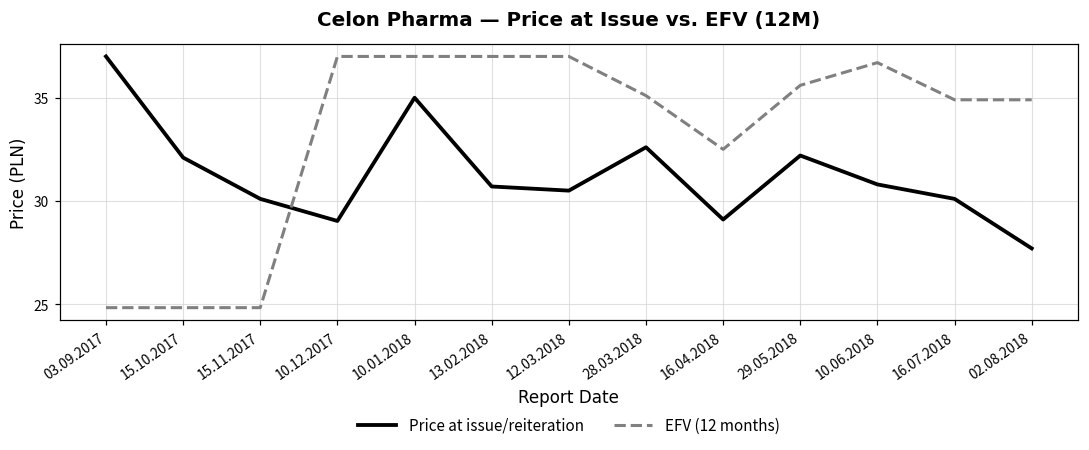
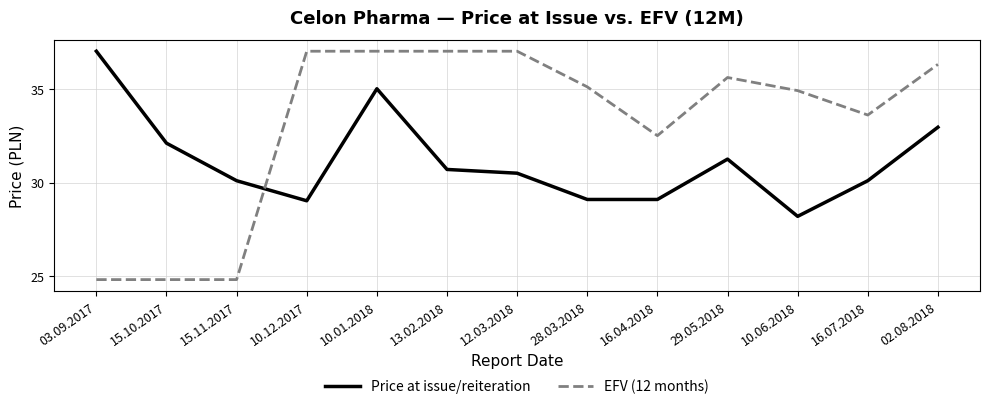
  {
    "Price at issue/reiteration": {
      "03.09.2017": 37.0,
      "15.10.2017": 32.1,
      "15.11.2017": 30.1,
      "10.12.2017": 29.0,
      "10.01.2018": 35.0,
      "13.02.2018": 30.7,
      "12.03.2018": 30.5,
-     "28.03.2018": 32.6,
+     "28.03.2018": 29.1,
      "16.04.2018": 29.1,
-     "29.05.2018": 32.2,
-     "10.06.2018": 30.8,
+     "29.05.2018": 31.3,
+     "10.06.2018": 28.2,
      "16.07.2018": 30.1,
-     "02.08.2018": 27.7
+     "02.08.2018": 33.0
    },
    "EFV (12 months)": {
      "03.09.2017": 24.8,
      "15.10.2017": 24.8,
      "15.11.2017": 24.8,
      "10.12.2017": 37.0,
      "10.01.2018": 37.0,
      "13.02.2018": 37.0,
      "12.03.2018": 37.0,
      "28.03.2018": 35.1,
      "16.04.2018": 32.5,
      "29.05.2018": 35.6,
-     "10.06.2018": 36.7,
-     "16.07.2018": 34.9,
-     "02.08.2018": 34.9
+     "10.06.2018": 34.9,
+     "16.07.2018": 33.6,
+     "02.08.2018": 36.3
    }
  }
